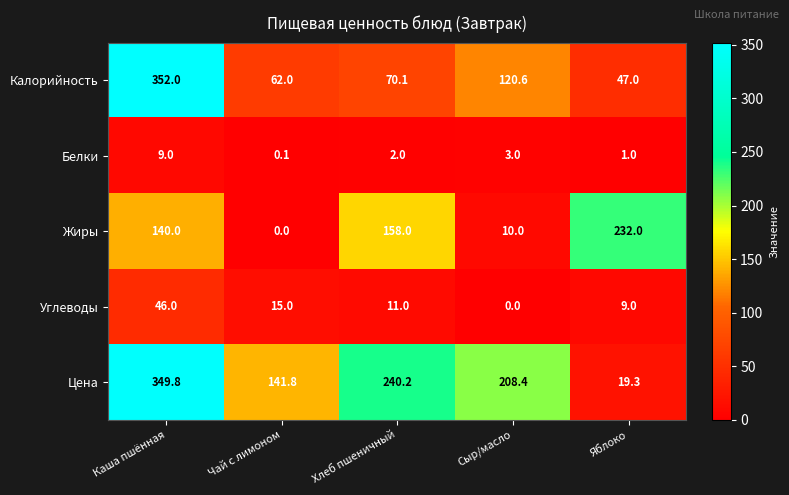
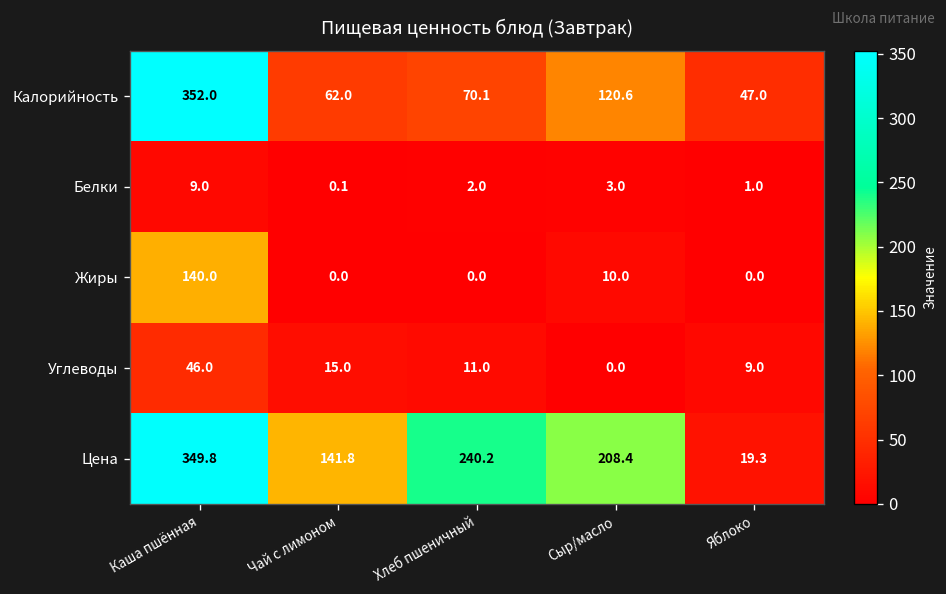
  {
    "Калорийность": {
      "Каша пшённая": 352.0,
      "Чай с лимоном": 62.0,
      "Хлеб пшеничный": 70.1,
      "Сыр/масло": 120.6,
      "Яблоко": 47.0
    },
    "Белки": {
      "Каша пшённая": 9.0,
      "Чай с лимоном": 0.1,
      "Хлеб пшеничный": 2.0,
      "Сыр/масло": 3.0,
      "Яблоко": 1.0
    },
    "Жиры": {
      "Каша пшённая": 140.0,
      "Чай с лимоном": 0.0,
-     "Хлеб пшеничный": 158.0,
+     "Хлеб пшеничный": 0.0,
      "Сыр/масло": 10.0,
-     "Яблоко": 232.0
+     "Яблоко": 0.0
    },
    "Углеводы": {
      "Каша пшённая": 46.0,
      "Чай с лимоном": 15.0,
      "Хлеб пшеничный": 11.0,
      "Сыр/масло": 0.0,
      "Яблоко": 9.0
    },
    "Цена": {
      "Каша пшённая": 349.8,
      "Чай с лимоном": 141.8,
      "Хлеб пшеничный": 240.2,
      "Сыр/масло": 208.4,
      "Яблоко": 19.3
    }
  }
